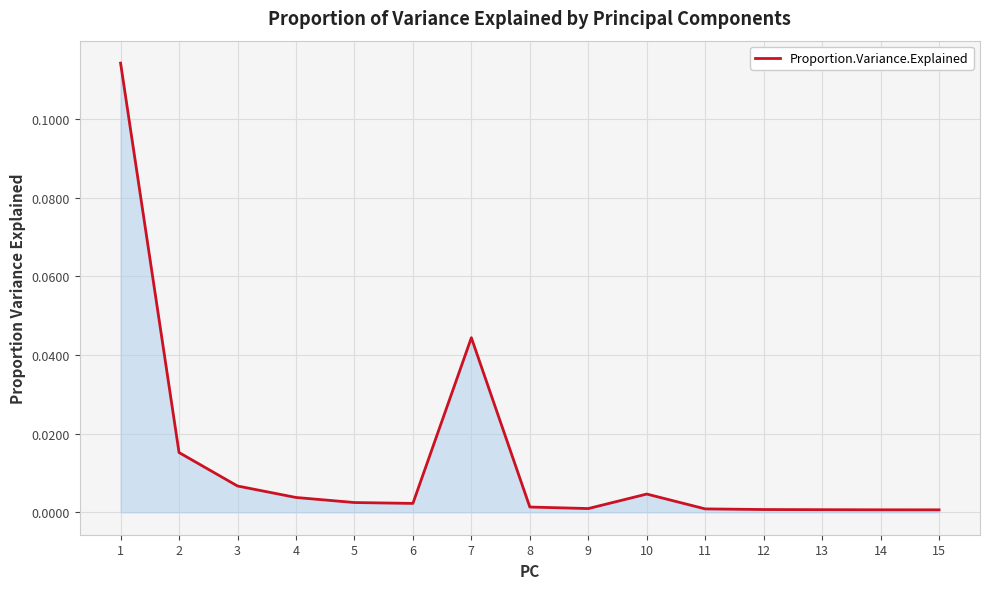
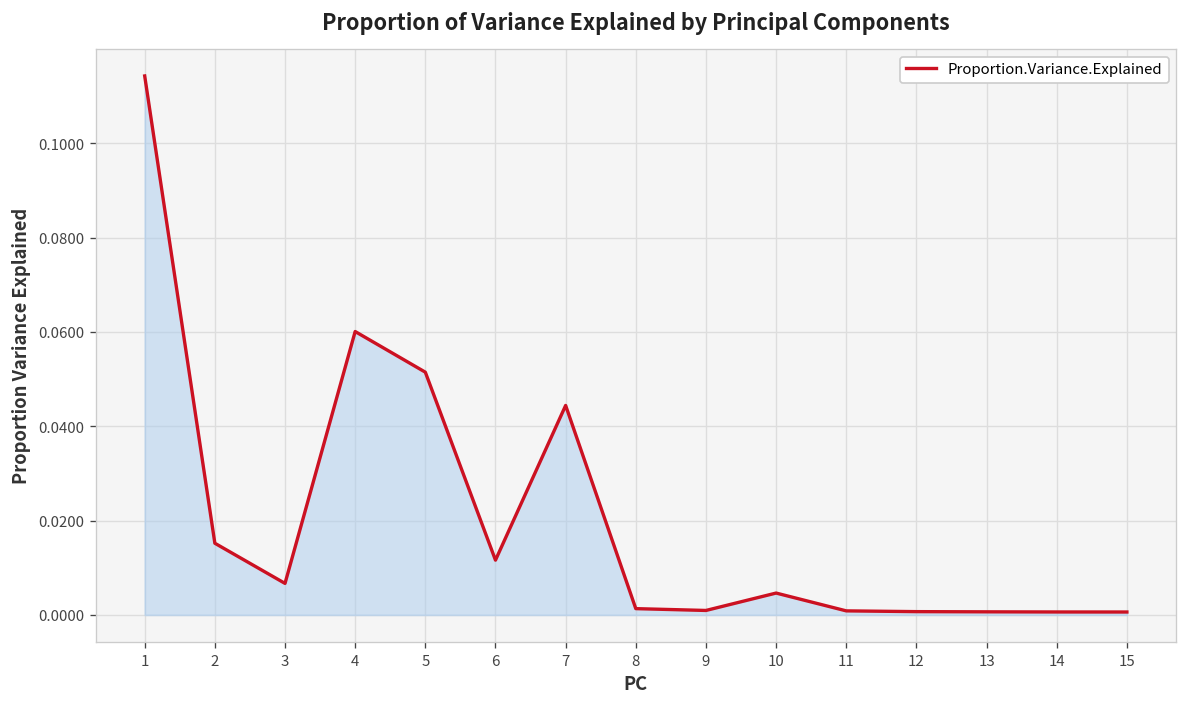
  {
    "1": 0.114,
    "2": 0.015,
    "3": 0.007,
-   "4": 0.004,
-   "5": 0.002,
-   "6": 0.002,
+   "4": 0.060,
+   "5": 0.051,
+   "6": 0.012,
    "7": 0.044,
    "8": 0.001,
    "9": 0.001,
    "10": 0.005,
    "11": 0.001,
    "12": 0.001,
    "13": 0.001,
    "14": 0.001,
    "15": 0.001
  }
